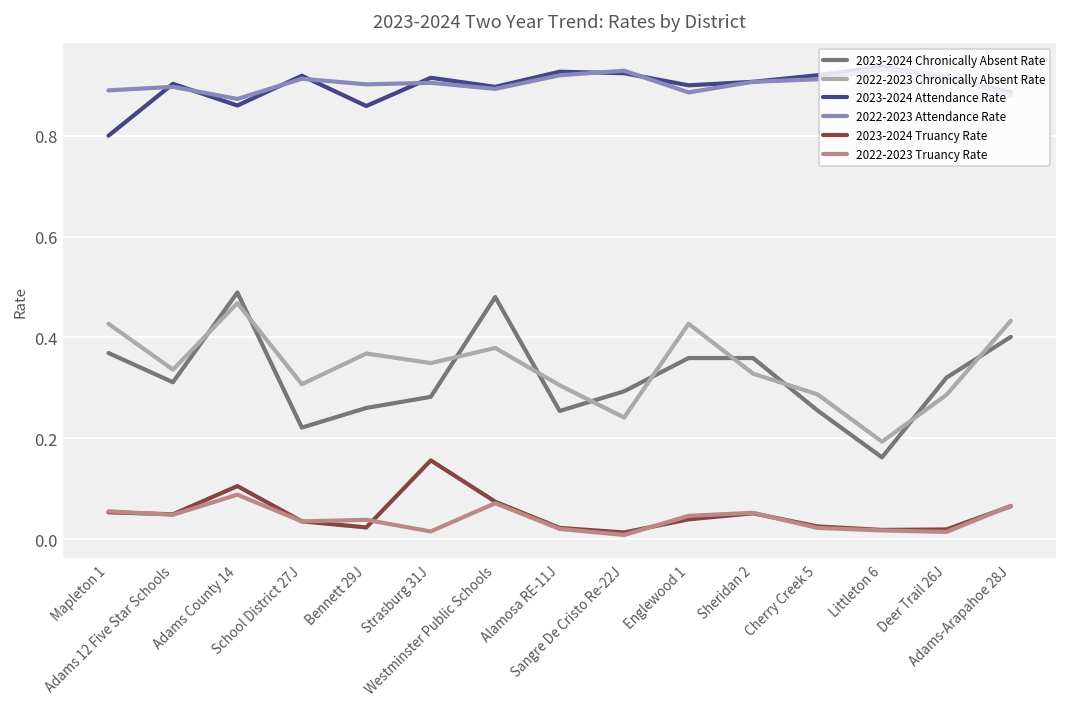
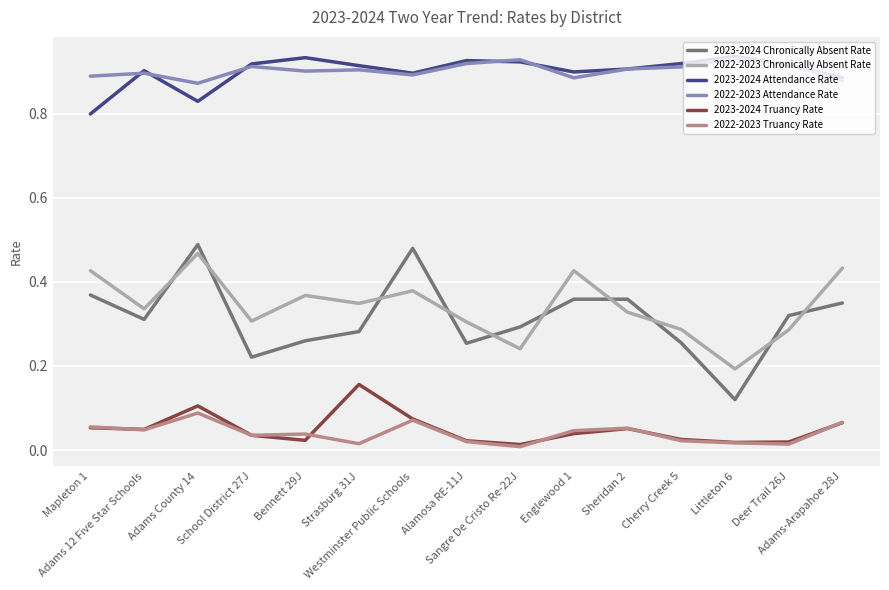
  {
    "2023-2024 Chronically Absent Rate": {
      "Mapleton 1": 0.37,
      "Adams 12 Five Star Schools": 0.31,
      "Adams County 14": 0.49,
      "School District 27J": 0.22,
      "Bennett 29J": 0.26,
      "Strasburg 31J": 0.28,
      "Westminster Public Schools": 0.48,
      "Alamosa RE-11J": 0.25,
      "Sangre De Cristo Re-22J": 0.29,
      "Englewood 1": 0.36,
      "Sheridan 2": 0.36,
      "Cherry Creek 5": 0.26,
-     "Littleton 6": 0.16,
+     "Littleton 6": 0.12,
      "Deer Trail 26J": 0.32,
-     "Adams-Arapahoe 28J": 0.40
+     "Adams-Arapahoe 28J": 0.35
    },
    "2023-2024 Attendance Rate": {
      "Mapleton 1": 0.80,
-     "Adams County 14": 0.86,
-     "Bennett 29J": 0.86,
+     "Adams County 14": 0.83,
+     "Bennett 29J": 0.93,
      "Strasburg 31J": 0.92,
      "Alamosa RE-11J": 0.93,
      "Englewood 1": 0.90,
      "Cherry Creek 5": 0.92
    },
    "2023-2024 Truancy Rate": {
      "Adams County 14": 0.11,
      "Bennett 29J": 0.02,
      "Strasburg 31J": 0.16,
      "Englewood 1": 0.04
    }
  }
